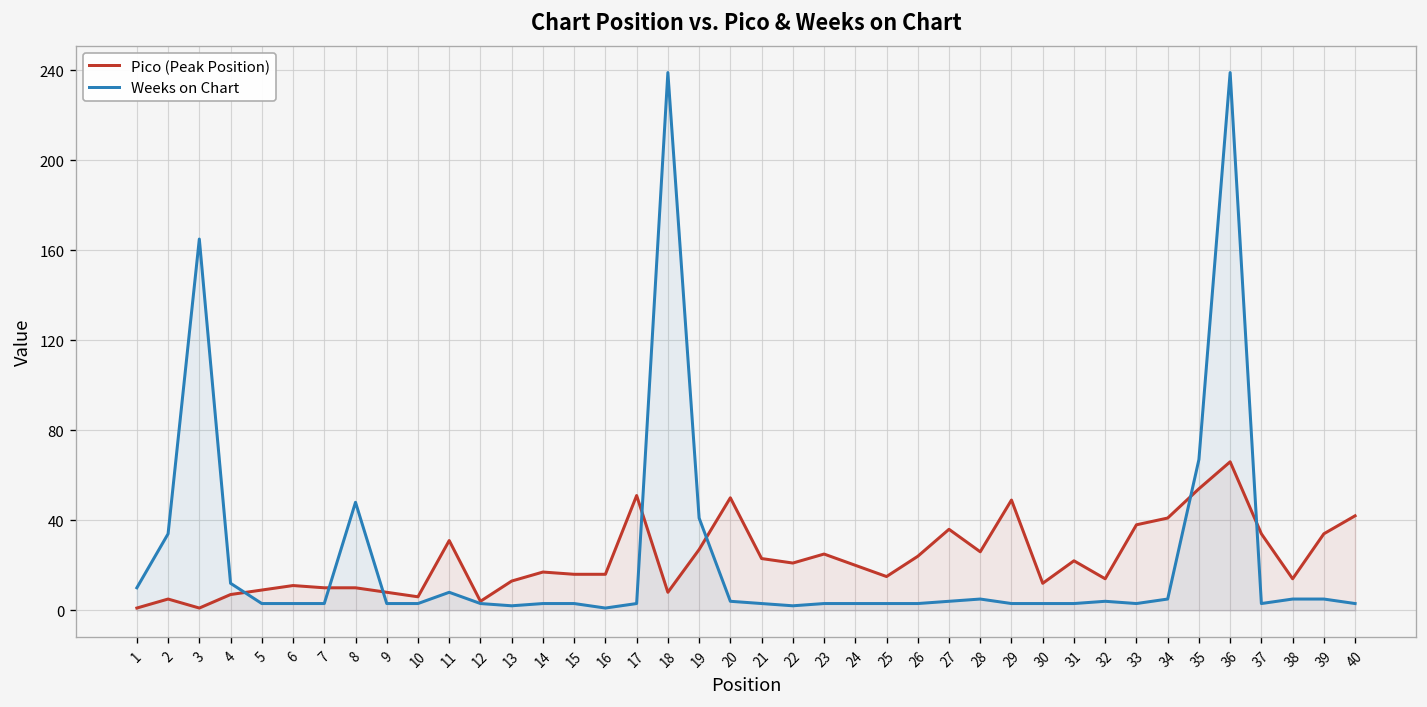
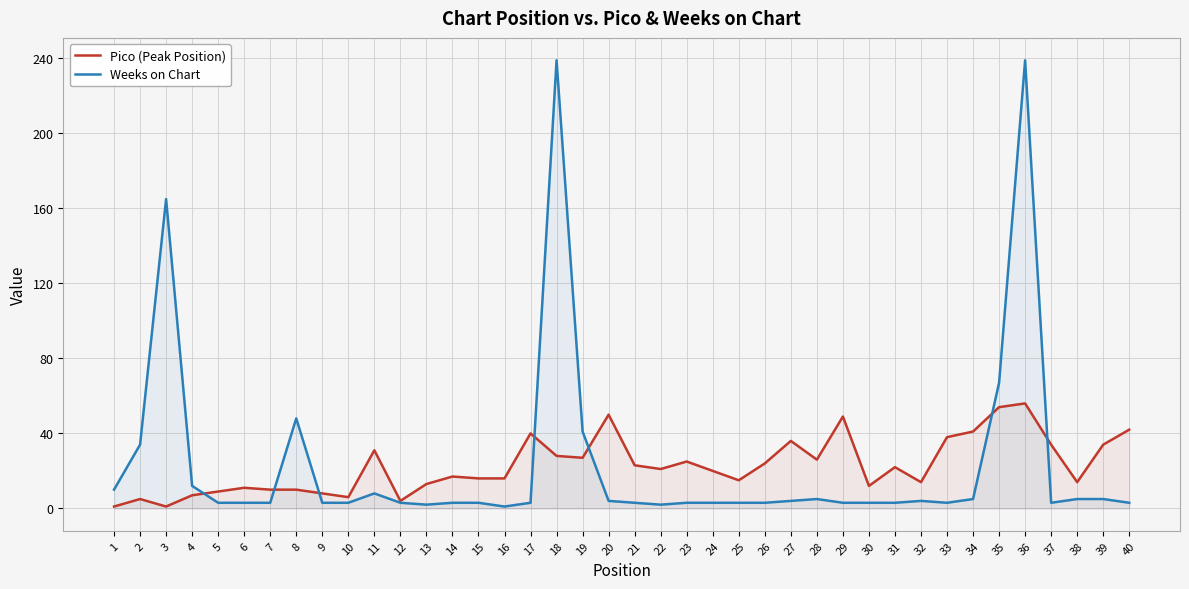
  {
    "Pico (Peak Position)": {
      "1": 1,
      "2": 5,
      "3": 1,
      "4": 7,
      "5": 9,
      "6": 11,
      "7": 10,
      "8": 10,
      "9": 8,
      "10": 6,
      "11": 31,
      "13": 13,
      "14": 17,
      "15": 16,
      "16": 16,
-     "17": 51,
-     "18": 8,
+     "17": 40,
+     "18": 28,
      "19": 27,
      "20": 50,
      "21": 23,
      "22": 21,
      "23": 25,
      "24": 20,
      "25": 15,
      "26": 24,
      "27": 36,
      "28": 26,
      "29": 49,
      "30": 12,
      "31": 22,
      "32": 14,
      "33": 38,
      "34": 41,
      "35": 54,
-     "36": 66,
+     "36": 56,
      "37": 34,
      "38": 14,
      "39": 34,
      "40": 42
    },
    "Weeks on Chart": {
      "1": 10,
      "2": 34,
      "3": 165,
      "4": 12,
      "5": 3,
      "6": 3,
      "7": 3,
      "8": 48,
      "9": 3,
      "10": 3,
      "11": 8,
      "13": 2,
      "14": 3,
      "15": 3,
      "16": 1,
      "17": 3,
      "18": 239,
      "19": 41,
      "20": 4,
      "21": 3,
      "22": 2,
      "23": 3,
      "24": 3,
      "25": 3,
      "26": 3,
      "27": 4,
      "28": 5,
      "29": 3,
      "30": 3,
      "31": 3,
      "32": 4,
      "33": 3,
      "34": 5,
      "35": 67,
      "36": 239,
      "37": 3,
      "38": 5,
      "39": 5,
      "40": 3
    }
  }
